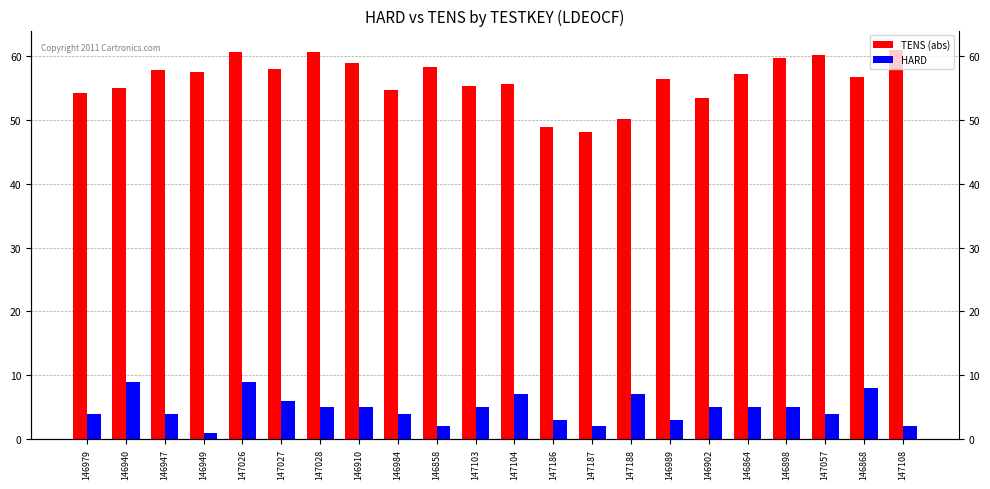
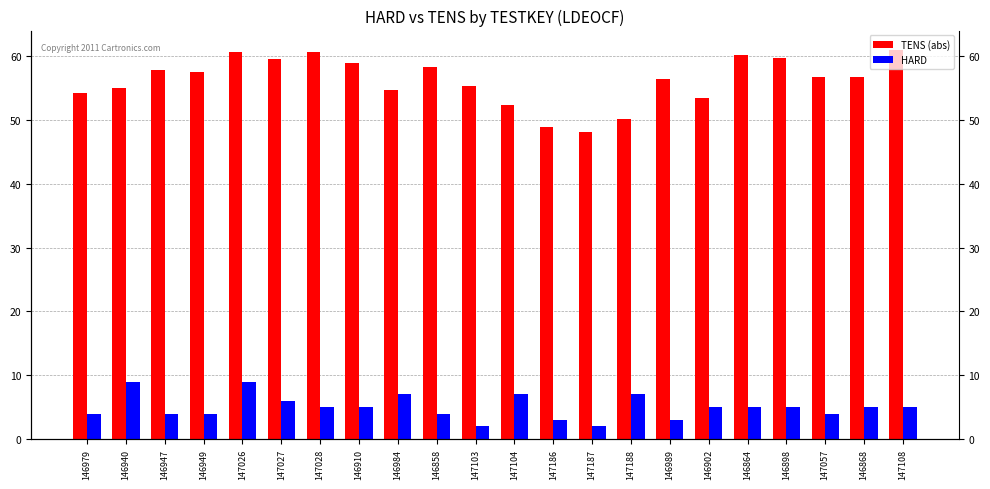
  {
    "TENS (abs)": {
      "146979": 54,
      "146940": 55,
      "146949": 58,
      "147026": 61,
-     "147027": 58,
+     "147027": 60,
      "147028": 61,
      "146910": 59,
      "146984": 55,
      "146858": 58,
      "147103": 55,
-     "147104": 56,
+     "147104": 52,
      "147186": 49,
      "147187": 48,
      "147188": 50,
      "146989": 57,
      "146902": 54,
-     "146864": 57,
+     "146864": 60,
      "146898": 60,
-     "147057": 60,
+     "147057": 57,
      "146868": 57
    },
    "HARD": {
      "146979": 4,
      "146940": 9,
      "146947": 4,
-     "146949": 1,
+     "146949": 4,
      "147026": 9,
      "147027": 6,
      "147028": 5,
      "146910": 5,
-     "146984": 4,
-     "146858": 2,
-     "147103": 5,
+     "146984": 7,
+     "146858": 4,
+     "147103": 2,
      "147104": 7,
      "147186": 3,
      "147187": 2,
      "147188": 7,
      "146989": 3,
      "146902": 5,
      "146864": 5,
      "146898": 5,
      "147057": 4,
-     "146868": 8,
-     "147108": 2
+     "146868": 5,
+     "147108": 5
    }
  }
